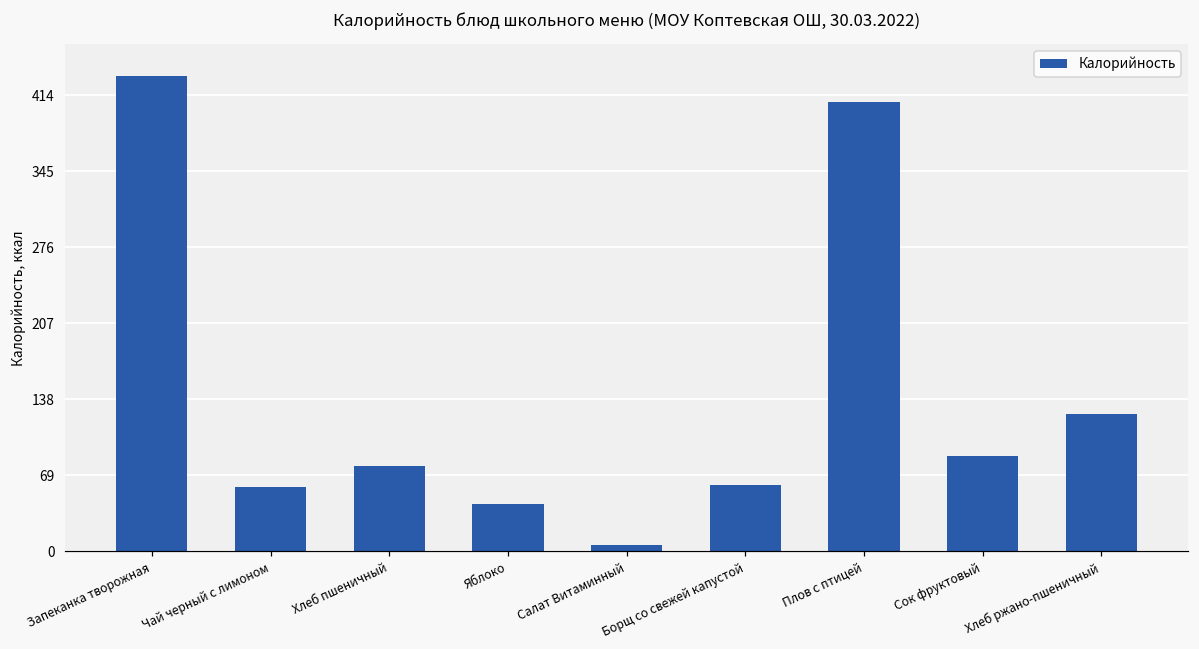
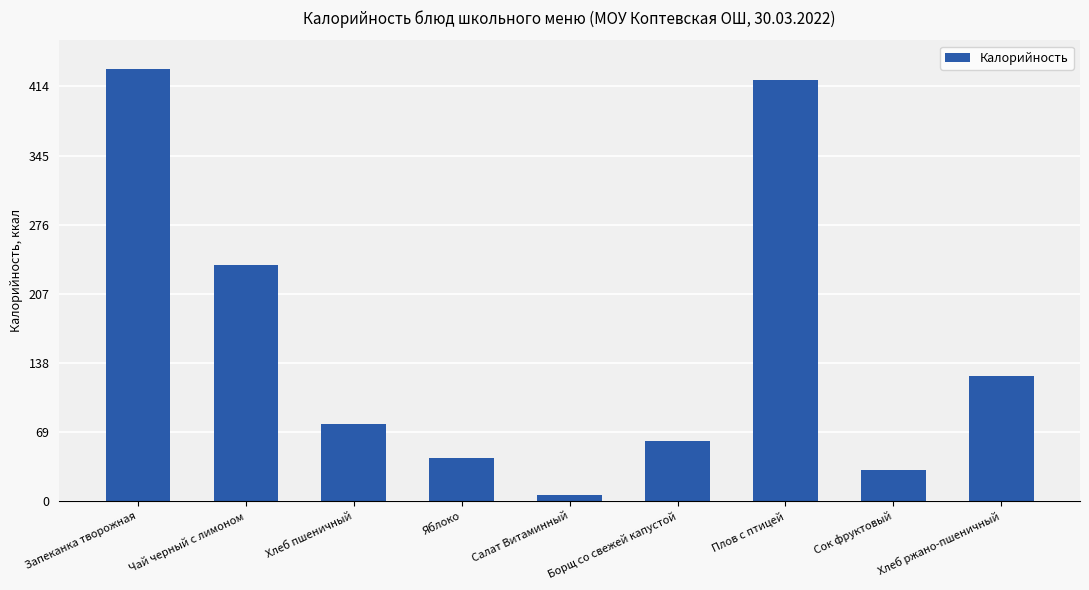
  {
    "Запеканка творожная": 431,
-   "Чай черный с лимоном": 59,
+   "Чай черный с лимоном": 236,
    "Хлеб пшеничный": 77,
    "Яблоко": 43,
    "Салат Витаминный": 6,
    "Борщ со свежей капустой": 60,
-   "Плов с птицей": 408,
-   "Сок фруктовый": 86,
+   "Плов с птицей": 421,
+   "Сок фруктовый": 31,
    "Хлеб ржано-пшеничный": 125
  }
